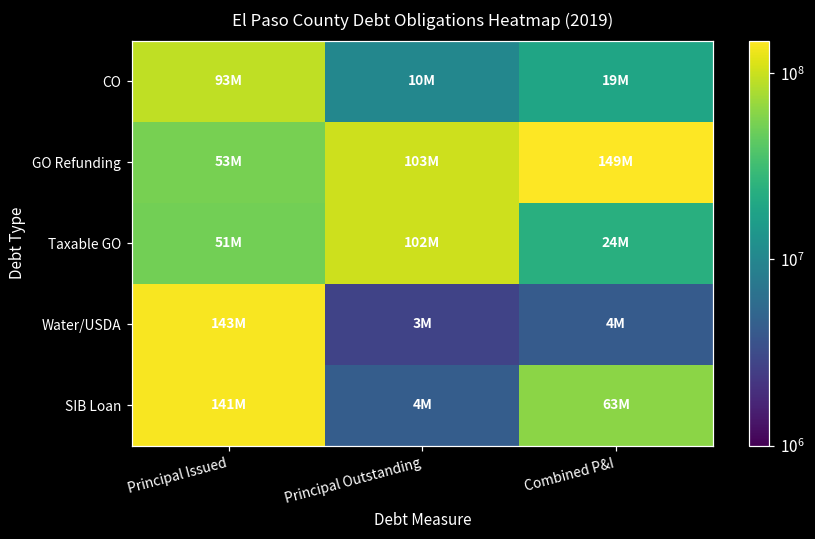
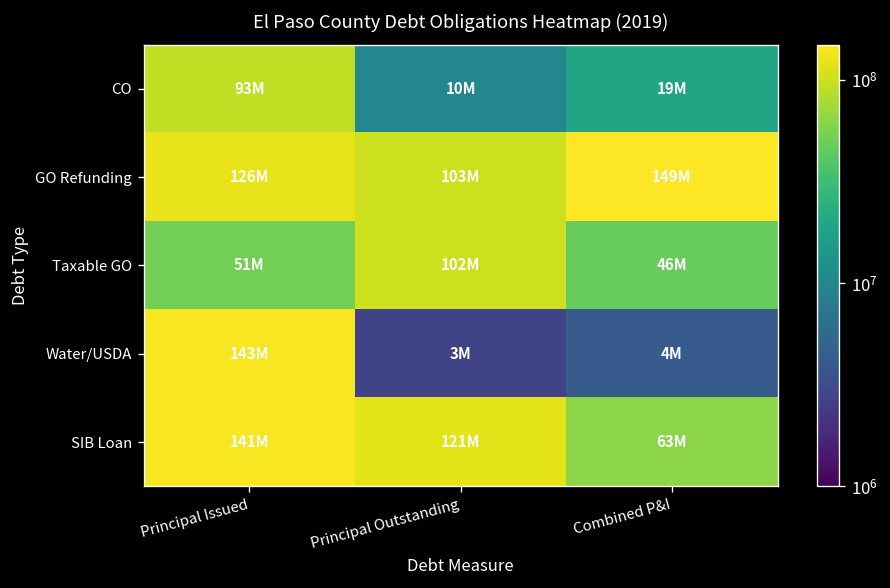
  {
    "CO": {
      "Principal Issued": "93M",
      "Principal Outstanding": "10M",
      "Combined P&I": "19M"
    },
    "GO Refunding": {
-     "Principal Issued": "53M",
+     "Principal Issued": "126M",
      "Principal Outstanding": "103M",
      "Combined P&I": "149M"
    },
    "Taxable GO": {
      "Principal Issued": "51M",
      "Principal Outstanding": "102M",
-     "Combined P&I": "24M"
+     "Combined P&I": "46M"
    },
    "Water/USDA": {
      "Principal Issued": "143M",
      "Principal Outstanding": "3M",
      "Combined P&I": "4M"
    },
    "SIB Loan": {
      "Principal Issued": "141M",
-     "Principal Outstanding": "4M",
+     "Principal Outstanding": "121M",
      "Combined P&I": "63M"
    }
  }
